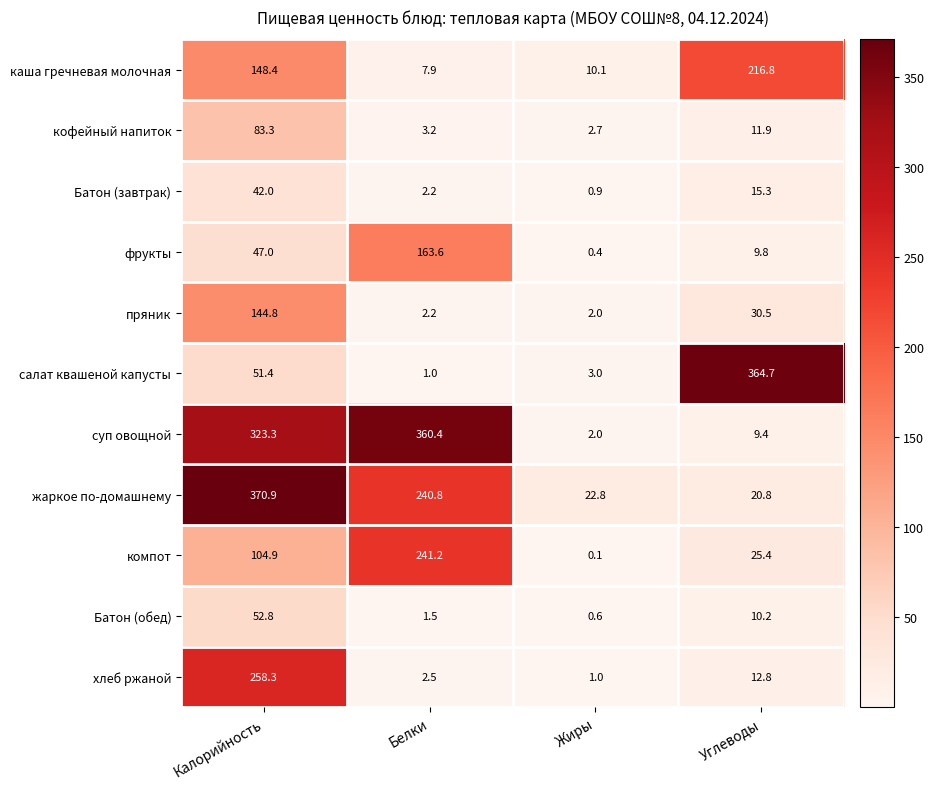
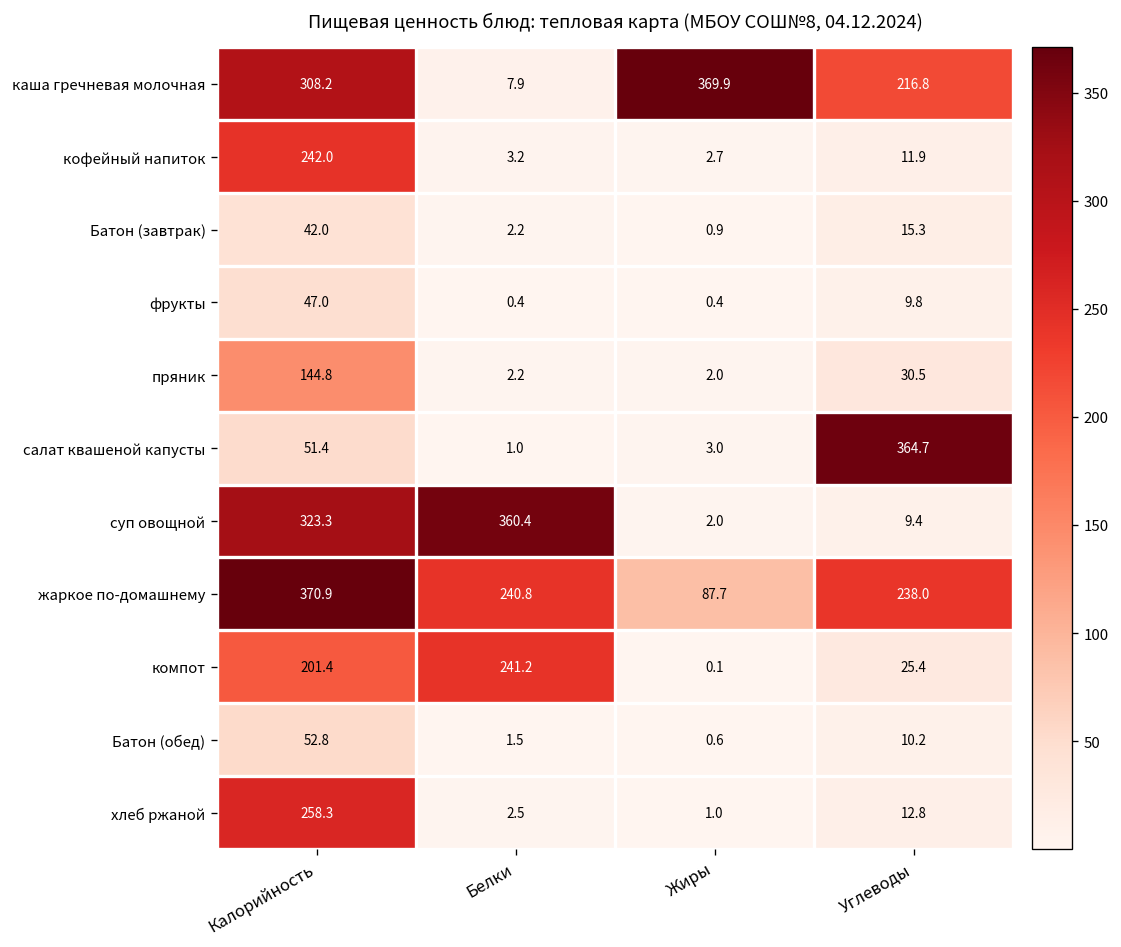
  {
    "каша гречневая молочная": {
-     "Калорийность": 148.4,
+     "Калорийность": 308.2,
      "Белки": 7.9,
-     "Жиры": 10.1,
+     "Жиры": 369.9,
      "Углеводы": 216.8
    },
    "кофейный напиток": {
-     "Калорийность": 83.3,
+     "Калорийность": 242.0,
      "Белки": 3.2,
      "Жиры": 2.7,
      "Углеводы": 11.9
    },
    "Батон (завтрак)": {
      "Калорийность": 42.0,
      "Белки": 2.2,
      "Жиры": 0.9,
      "Углеводы": 15.3
    },
    "фрукты": {
      "Калорийность": 47.0,
-     "Белки": 163.6,
+     "Белки": 0.4,
      "Жиры": 0.4,
      "Углеводы": 9.8
    },
    "пряник": {
      "Калорийность": 144.8,
      "Белки": 2.2,
      "Жиры": 2.0,
      "Углеводы": 30.5
    },
    "салат квашеной капусты": {
      "Калорийность": 51.4,
      "Белки": 1.0,
      "Жиры": 3.0,
      "Углеводы": 364.7
    },
    "суп овощной": {
      "Калорийность": 323.3,
      "Белки": 360.4,
      "Жиры": 2.0,
      "Углеводы": 9.4
    },
    "жаркое по-домашнему": {
      "Калорийность": 370.9,
      "Белки": 240.8,
-     "Жиры": 22.8,
-     "Углеводы": 20.8
+     "Жиры": 87.7,
+     "Углеводы": 238.0
    },
    "компот": {
-     "Калорийность": 104.9,
+     "Калорийность": 201.4,
      "Белки": 241.2,
      "Жиры": 0.1,
      "Углеводы": 25.4
    },
    "Батон (обед)": {
      "Калорийность": 52.8,
      "Белки": 1.5,
      "Жиры": 0.6,
      "Углеводы": 10.2
    },
    "хлеб ржаной": {
      "Калорийность": 258.3,
      "Белки": 2.5,
      "Жиры": 1.0,
      "Углеводы": 12.8
    }
  }
